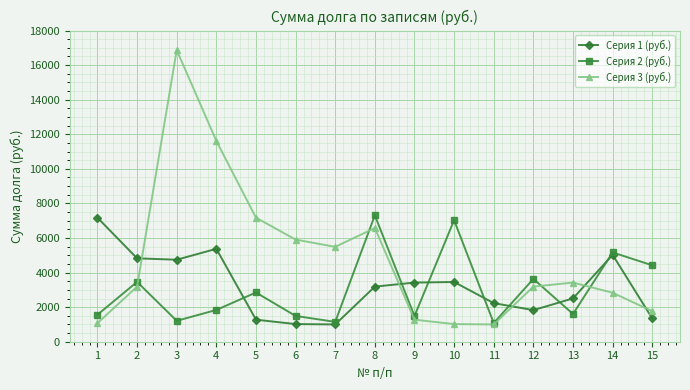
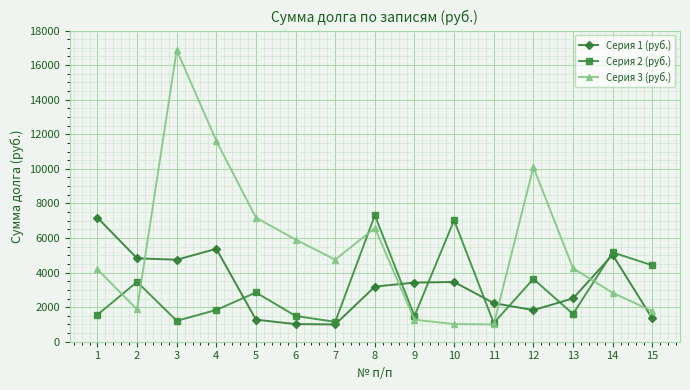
  {
    "Серия 3 (руб.)": {
-     "1": 1100,
-     "2": 3200,
+     "1": 4200,
+     "2": 1900,
      "3": 16900,
      "4": 11600,
      "5": 7200,
      "6": 5900,
-     "7": 5500,
+     "7": 4700,
      "8": 6600,
      "9": 1300,
      "10": 1000,
-     "12": 3200,
-     "13": 3400,
+     "12": 10100,
+     "13": 4300,
      "14": 2800,
      "15": 1800
    }
  }
